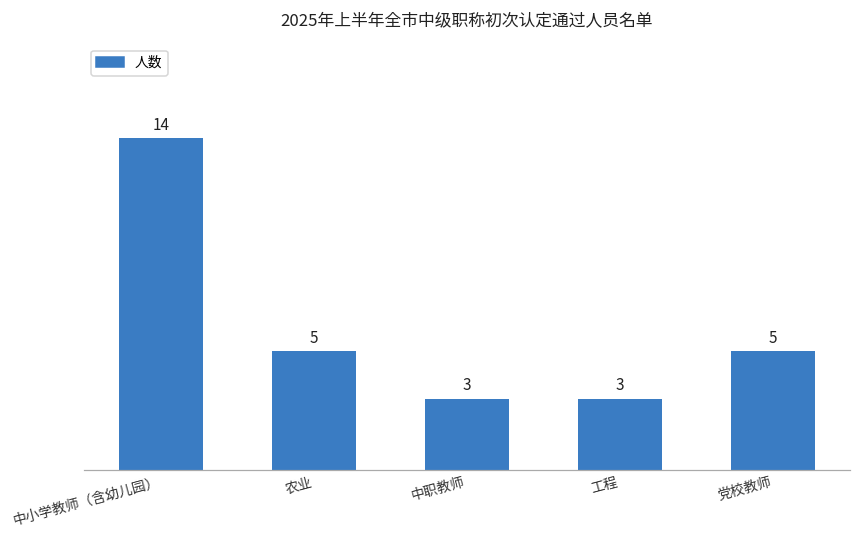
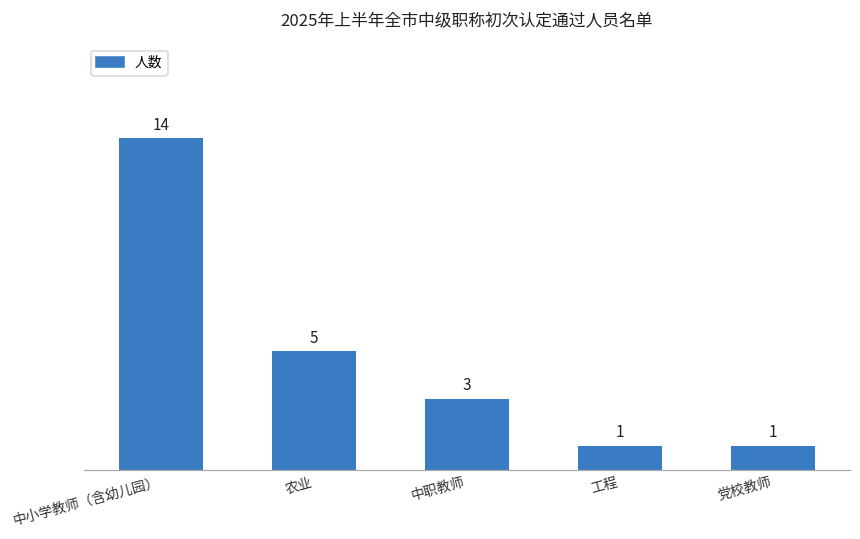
  {
    "中小学教师（含幼儿园）": 14,
    "农业": 5,
    "中职教师": 3,
-   "工程": 3,
-   "党校教师": 5
+   "工程": 1,
+   "党校教师": 1
  }
